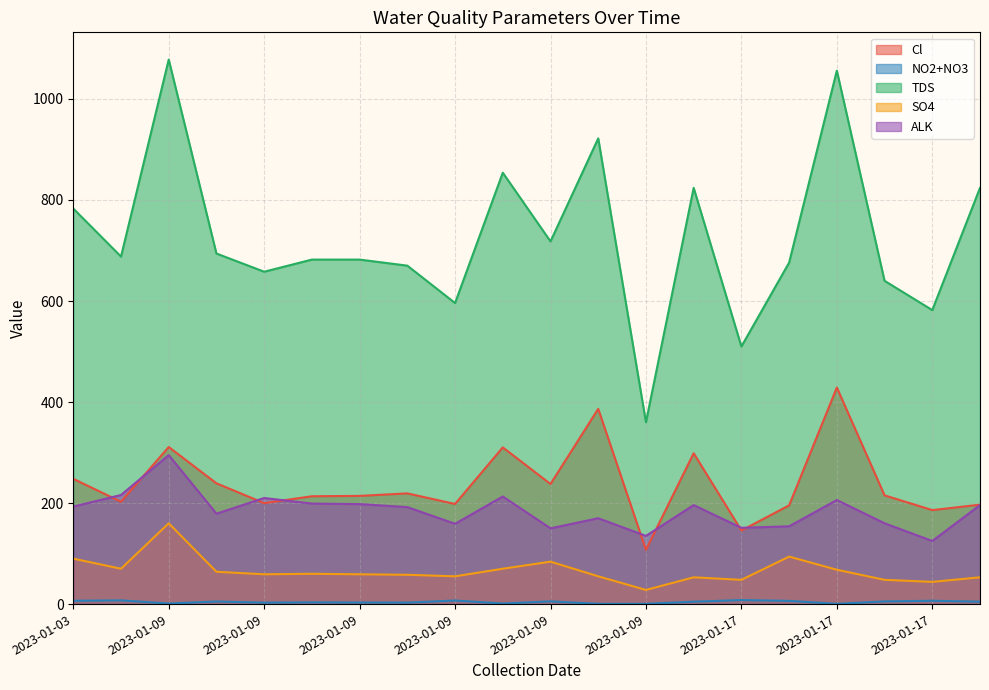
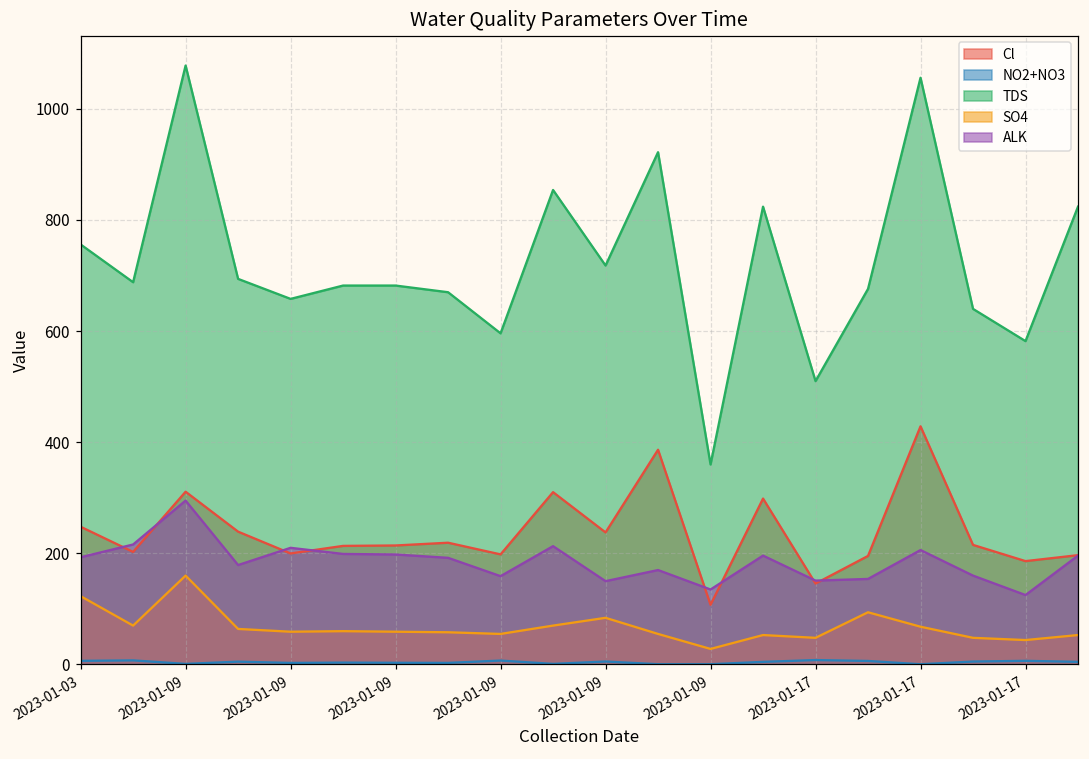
  {
    "Cl": {
      "2023-01-03": 250
    },
    "NO2+NO3": {
      "2023-01-03": 10
    },
    "TDS": {
-     "2023-01-03": 780
+     "2023-01-03": 760
    },
    "SO4": {
-     "2023-01-03": 90
+     "2023-01-03": 120
    },
    "ALK": {
      "2023-01-03": 190
    }
  }
